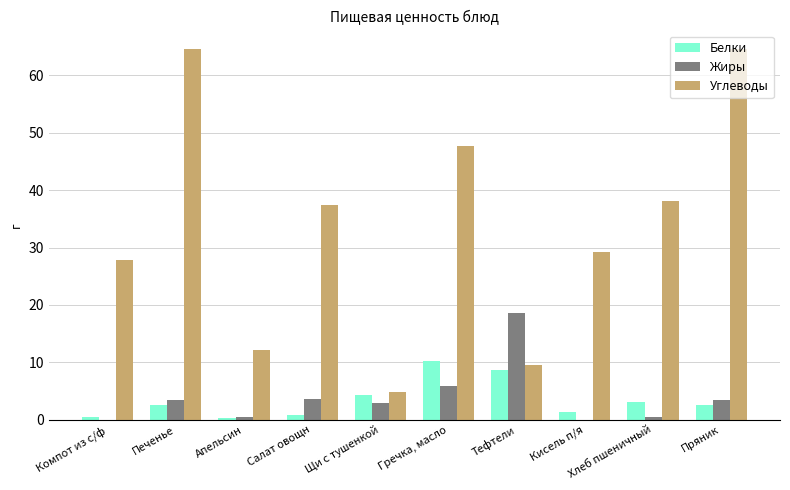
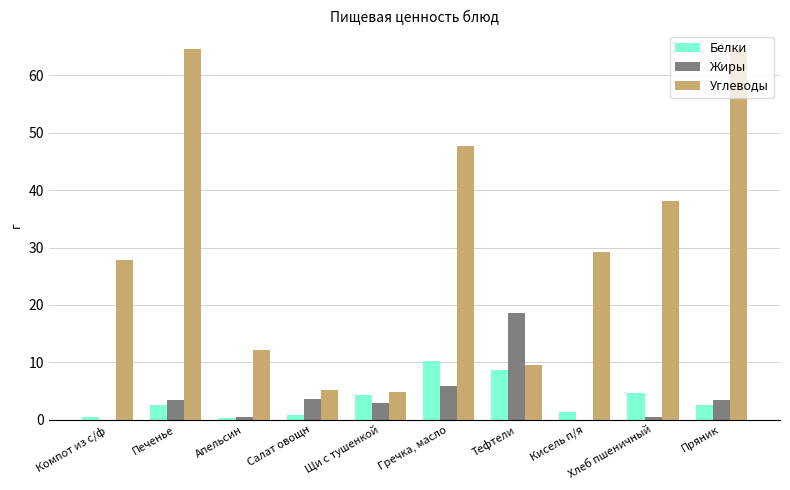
  {
    "Белки": {
      "Компот из с/ф": 1,
      "Печенье": 3,
      "Салат овощн": 1,
      "Щи с тушенкой": 4,
      "Гречка, масло": 10,
      "Тефтели": 9,
      "Кисель п/я": 1,
-     "Хлеб пшеничный": 3,
+     "Хлеб пшеничный": 5,
      "Пряник": 3
    },
    "Жиры": {
      "Компот из с/ф": 0,
      "Печенье": 4,
      "Апельсин": 1,
      "Салат овощн": 4,
      "Щи с тушенкой": 3,
      "Гречка, масло": 6,
      "Тефтели": 19,
      "Кисель п/я": 0,
      "Хлеб пшеничный": 1,
      "Пряник": 4
    },
    "Углеводы": {
      "Компот из с/ф": 28,
      "Печенье": 65,
      "Апельсин": 12,
-     "Салат овощн": 37,
+     "Салат овощн": 5,
      "Щи с тушенкой": 5,
      "Гречка, масло": 48,
      "Тефтели": 10,
      "Кисель п/я": 29,
      "Хлеб пшеничный": 38
    }
  }
